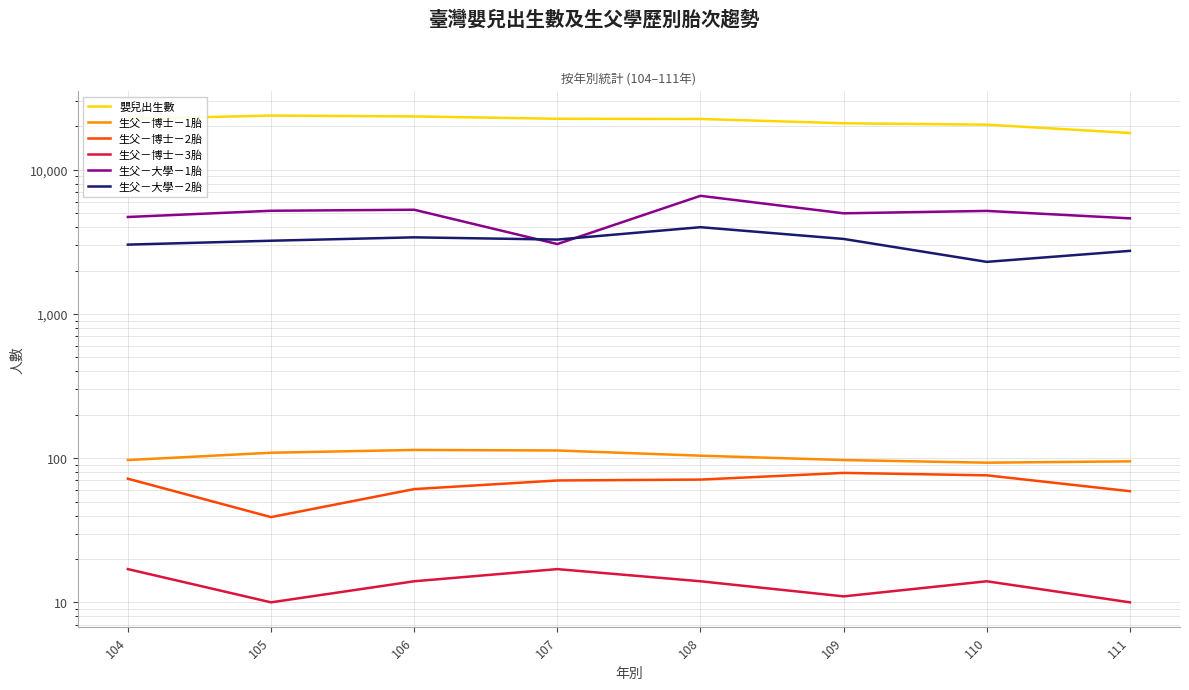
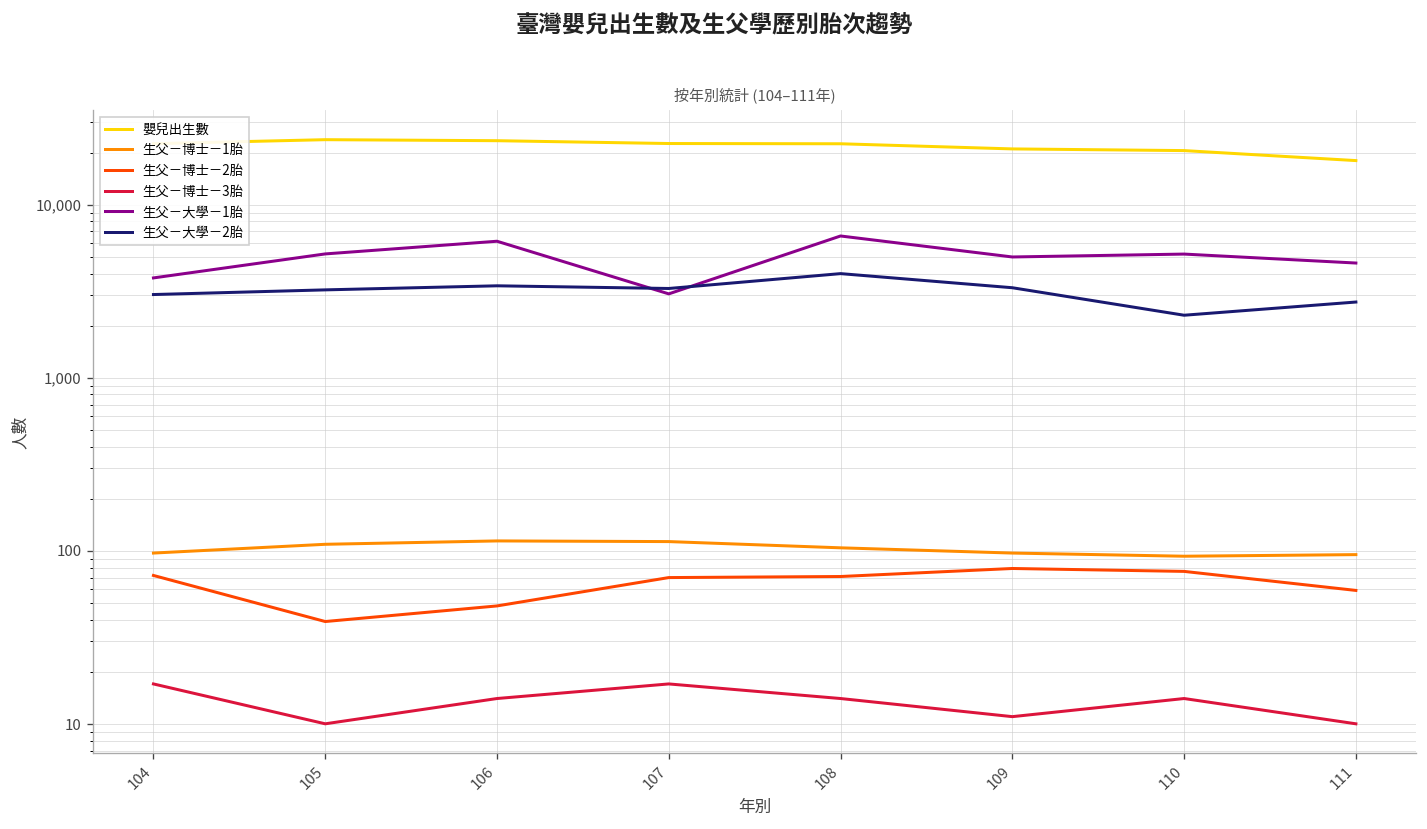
  {
    "嬰兒出生數": {
      "105": "24,000",
      "106": "23,000",
      "107": "23,000",
      "108": "22,000",
      "109": "21,000",
      "110": "21,000",
      "111": "18,000"
    },
    "生父－博士－1胎": {
      "104": "100",
      "105": "110",
      "106": "110",
      "107": "110",
      "108": "100",
      "109": "100",
      "110": "90",
      "111": "100"
    },
    "生父－博士－2胎": {
      "104": "70",
      "105": "39",
-     "106": "61",
+     "106": "48",
      "107": "70",
      "108": "70",
      "109": "80",
      "110": "80",
      "111": "59"
    },
    "生父－博士－3胎": {
      "104": "17",
      "105": "10",
      "106": "14",
      "107": "17",
      "108": "14",
      "109": "11",
      "110": "14",
      "111": "10"
    },
    "生父－大學－1胎": {
-     "104": "4,700",
+     "104": "3,800",
      "105": "5,200",
-     "106": "5,300",
+     "106": "6,100",
      "107": "3,100",
      "108": "7,000",
      "109": "5,000",
      "110": "5,200",
      "111": "4,600"
    },
    "生父－大學－2胎": {
      "104": "3,000",
      "105": "3,200",
      "106": "3,400",
      "107": "3,300",
      "108": "4,000",
      "109": "3,300",
      "110": "2,300",
      "111": "2,700"
    }
  }
